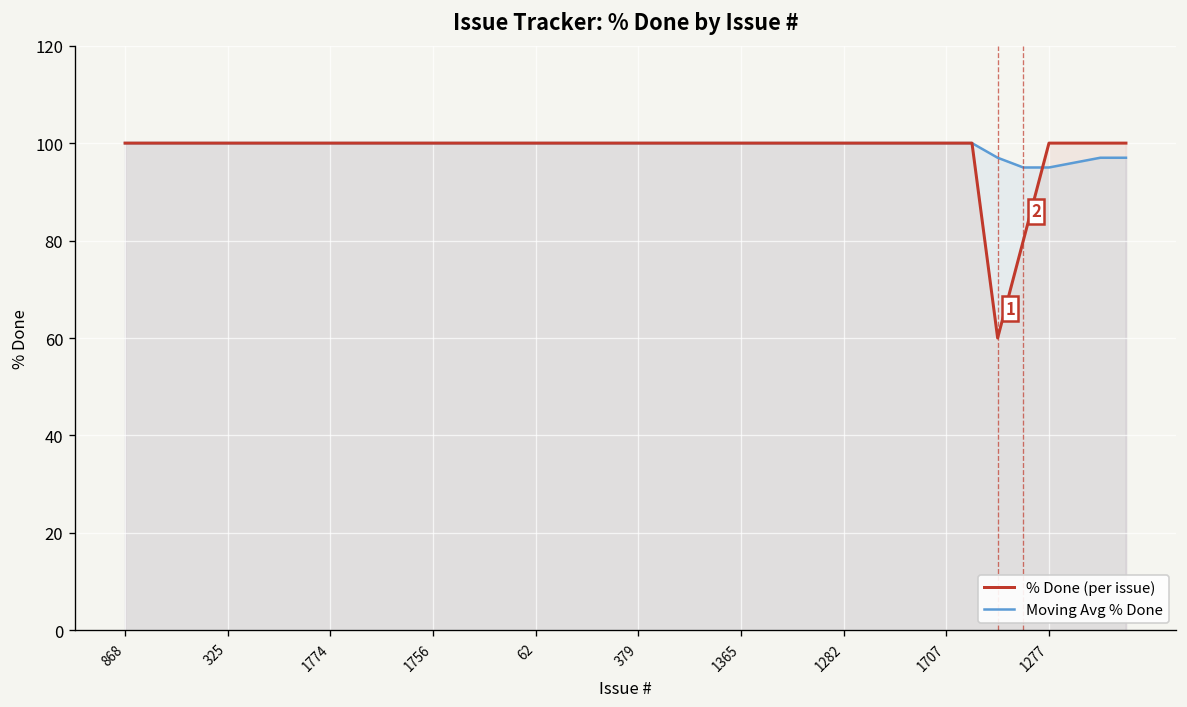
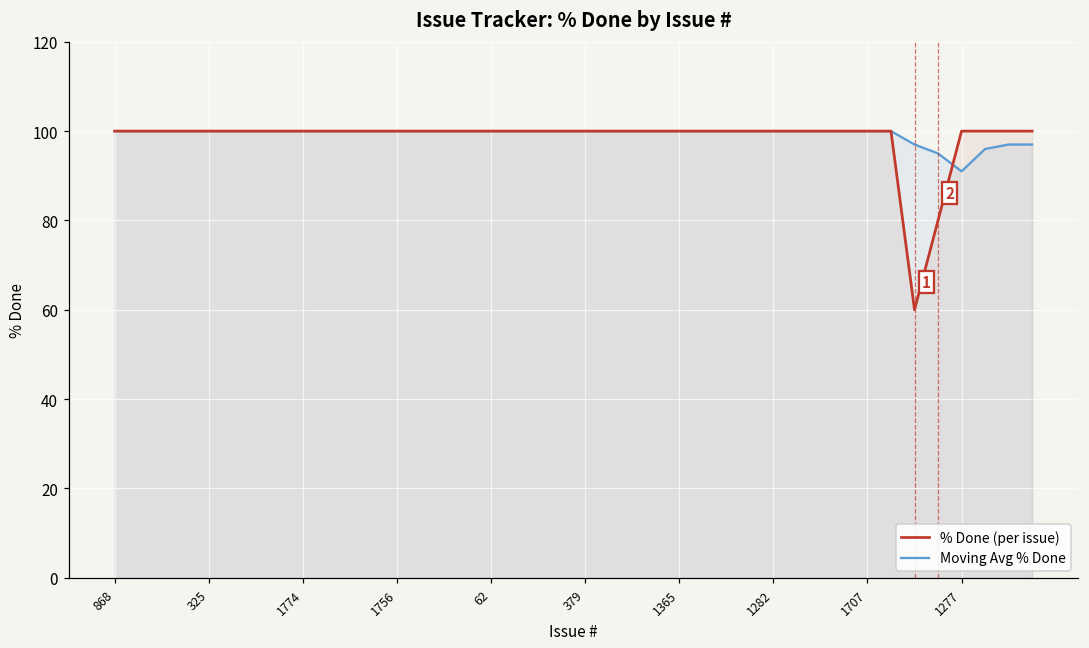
  {
    "% Done (per issue)": {
      "1277": 100
    },
    "Moving Avg % Done": {
-     "1277": 95
+     "1277": 91
    }
  }
